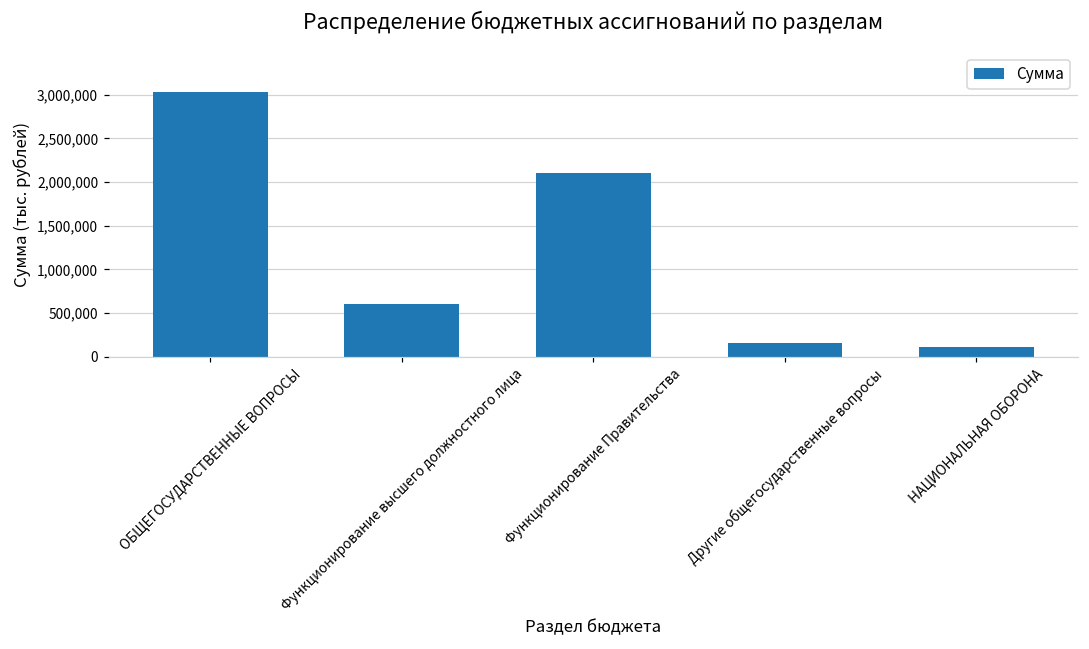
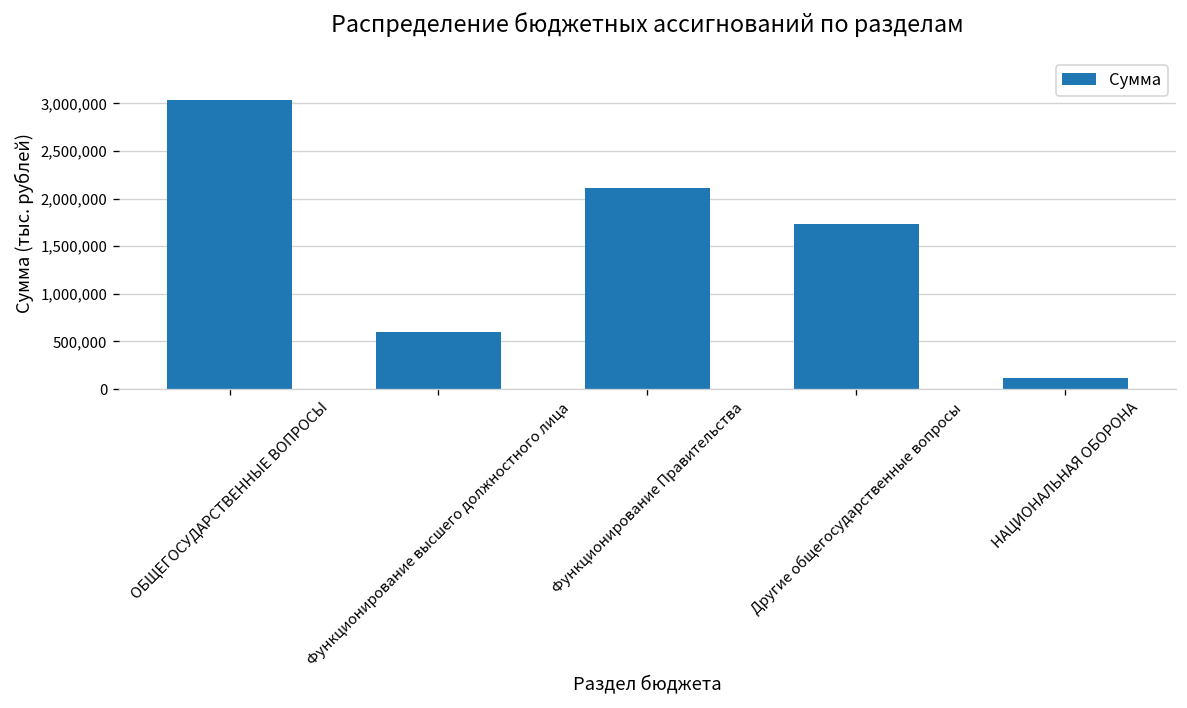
  {
    "ОБЩЕГОСУДАРСТВЕННЫЕ ВОПРОСЫ": "3,000,000",
    "Функционирование высшего должностного лица": "600,000",
    "Функционирование Правительства": "2,100,000",
-   "Другие общегосударственные вопросы": "200,000",
+   "Другие общегосударственные вопросы": "1,700,000",
    "НАЦИОНАЛЬНАЯ ОБОРОНА": "100,000"
  }
